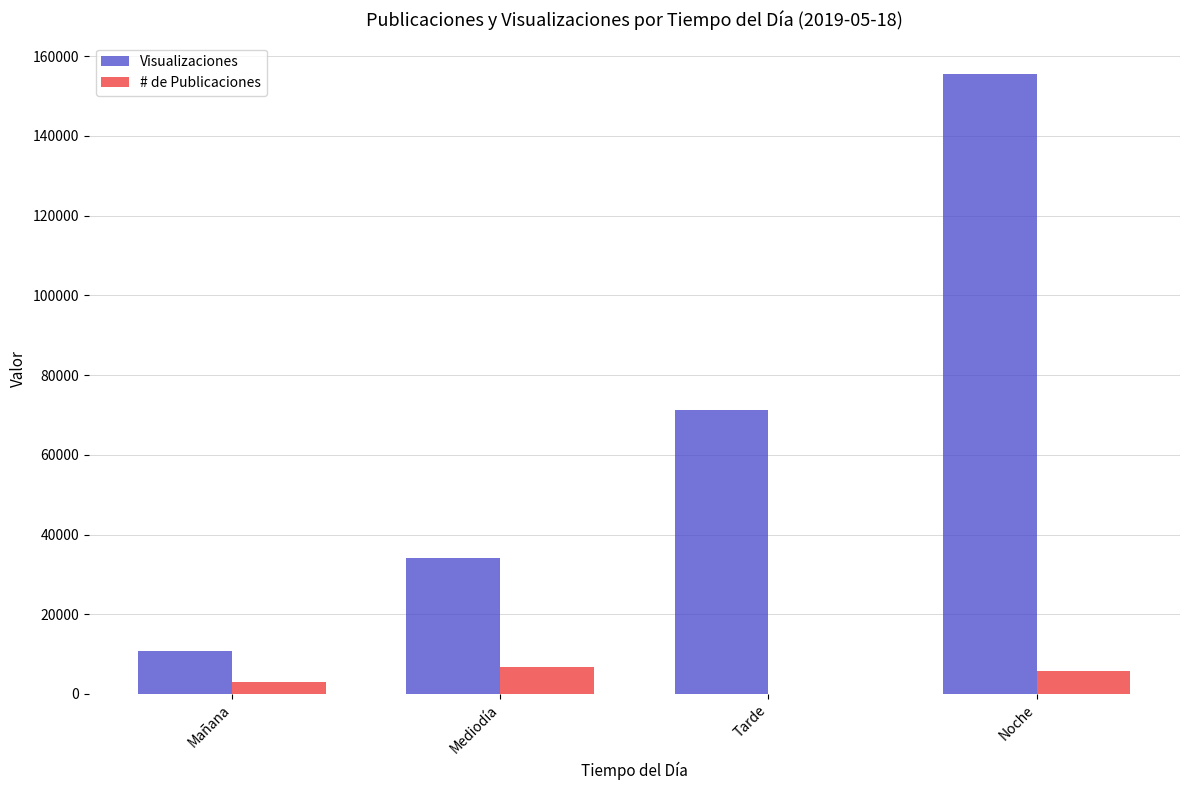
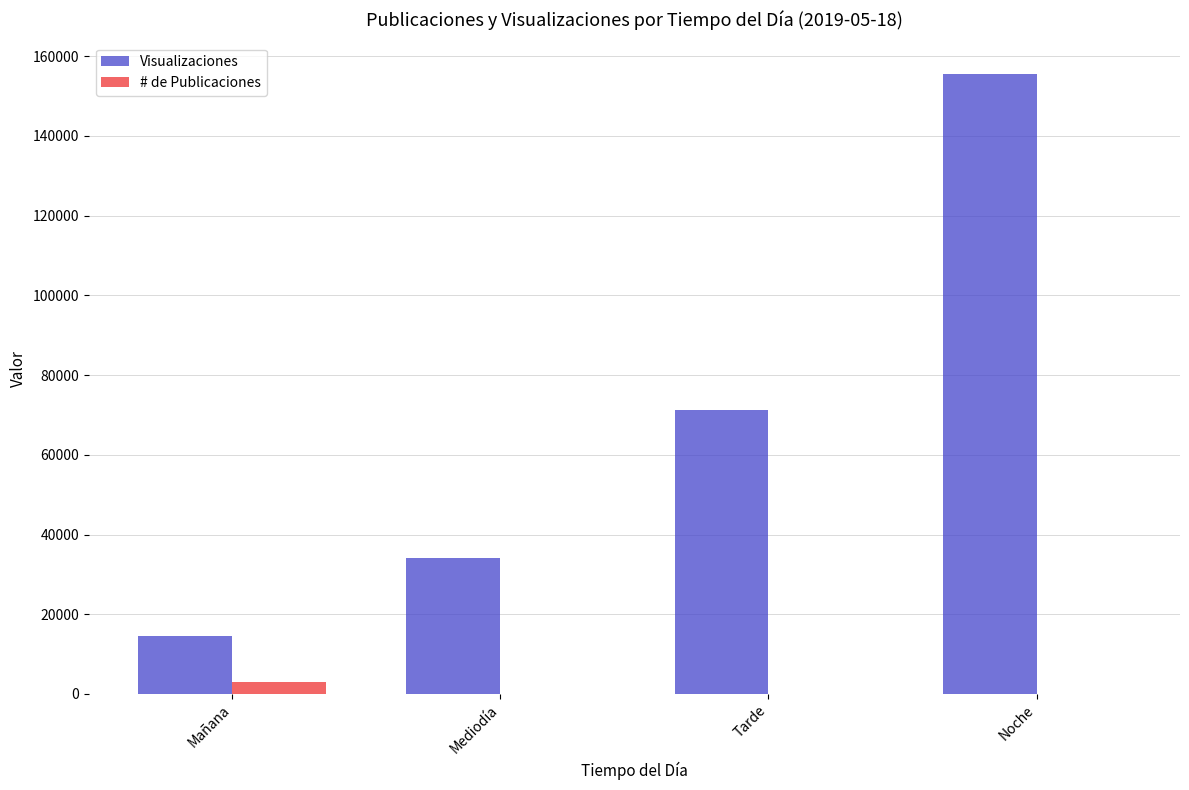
  {
    "Visualizaciones": {
-     "Mañana": 11000,
+     "Mañana": 15000,
      "Mediodía": 34000,
      "Tarde": 71000,
      "Noche": 156000
    },
    "# de Publicaciones": {
      "Mañana": 3000,
-     "Mediodía": 7000,
-     "Noche": 6000
+     "Mediodía": 0,
+     "Noche": 0
    }
  }
